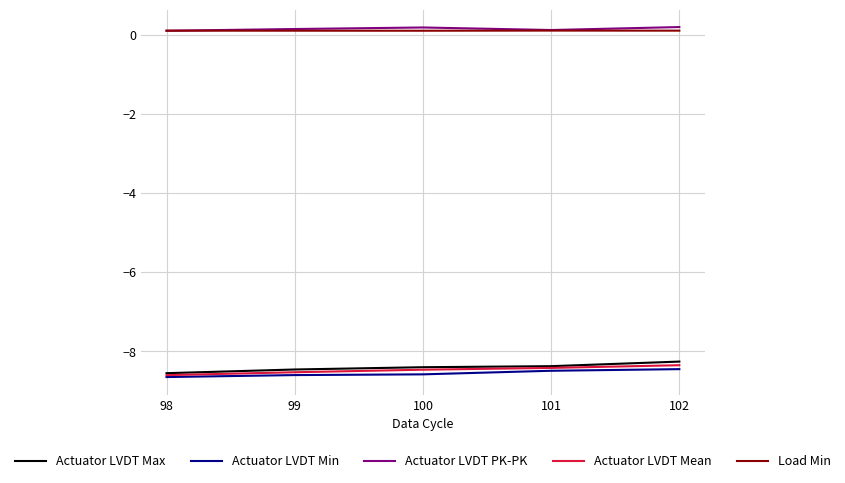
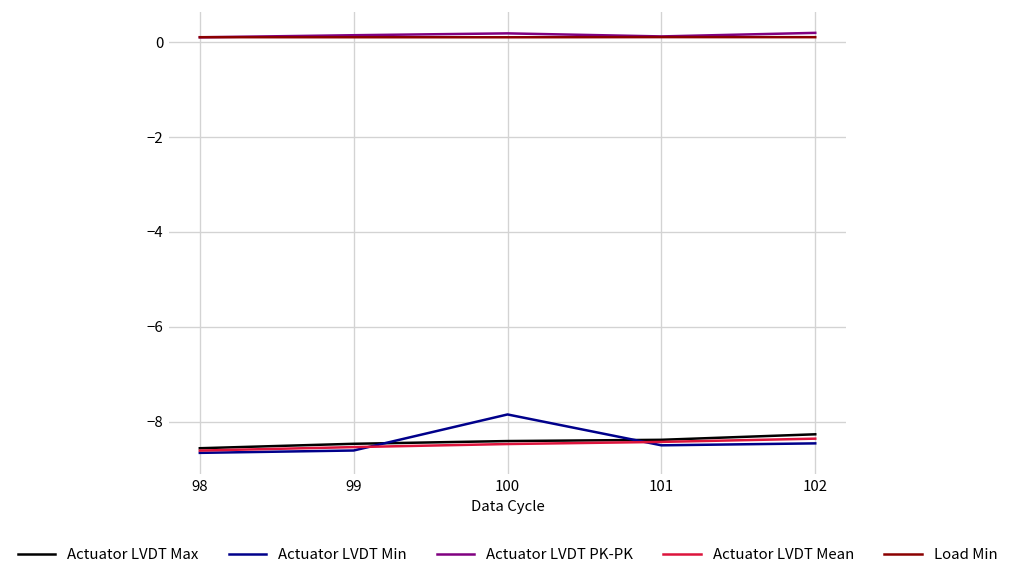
  {
    "Actuator LVDT Max": {
      "99": -8.5,
      "102": -8.3
    },
    "Actuator LVDT Min": {
      "99": -8.6,
-     "100": -8.6,
+     "100": -7.8,
      "101": -8.5,
      "102": -8.5
    },
    "Actuator LVDT PK-PK": {
      "100": 0.2,
      "102": 0.2
    },
    "Actuator LVDT Mean": {
      "99": -8.5,
      "102": -8.4
    },
    "Load Min": {
      "100": 0.1,
      "102": 0.1
    }
  }
